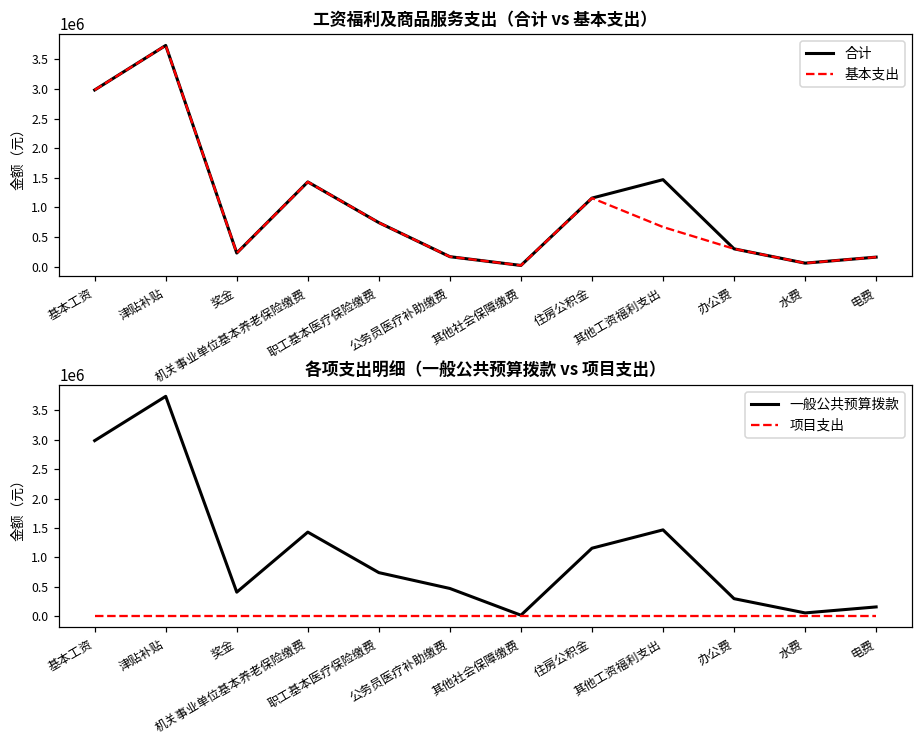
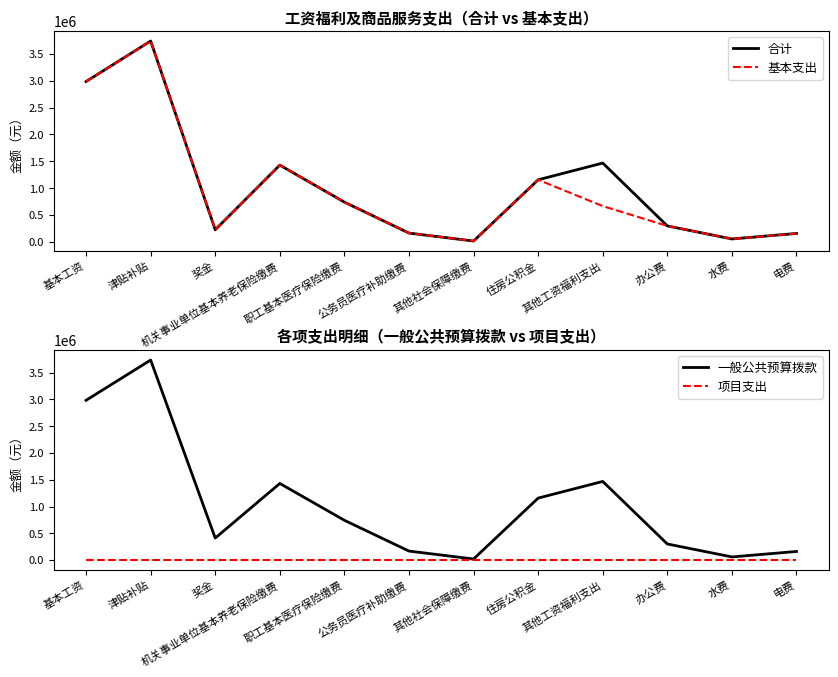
  {
    "工资福利及商品服务支出（合计 vs 基本支出）": {
      "合计": {
        "其他工资福利支出": 1500000
      },
      "基本支出": {
        "其他工资福利支出": 700000
      }
    },
    "各项支出明细（一般公共预算拨款 vs 项目支出）": {
      "一般公共预算拨款": {
        "基本工资": 3000000,
        "津贴补贴": 3700000,
        "奖金": 400000,
        "机关事业单位基本养老保险缴费": 1400000,
        "职工基本医疗保险缴费": 700000,
-       "公务员医疗补助缴费": 500000,
+       "公务员医疗补助缴费": 200000,
        "住房公积金": 1200000,
        "其他工资福利支出": 1500000,
        "办公费": 300000,
        "水费": 100000,
        "电费": 200000
      },
      "项目支出": {
        "基本工资": 0,
        "津贴补贴": 0,
        "奖金": 0,
        "机关事业单位基本养老保险缴费": 0,
        "职工基本医疗保险缴费": 0,
        "公务员医疗补助缴费": 0,
        "住房公积金": 0,
        "其他工资福利支出": 0,
        "办公费": 0,
        "水费": 0,
        "电费": 0
      }
    }
  }
